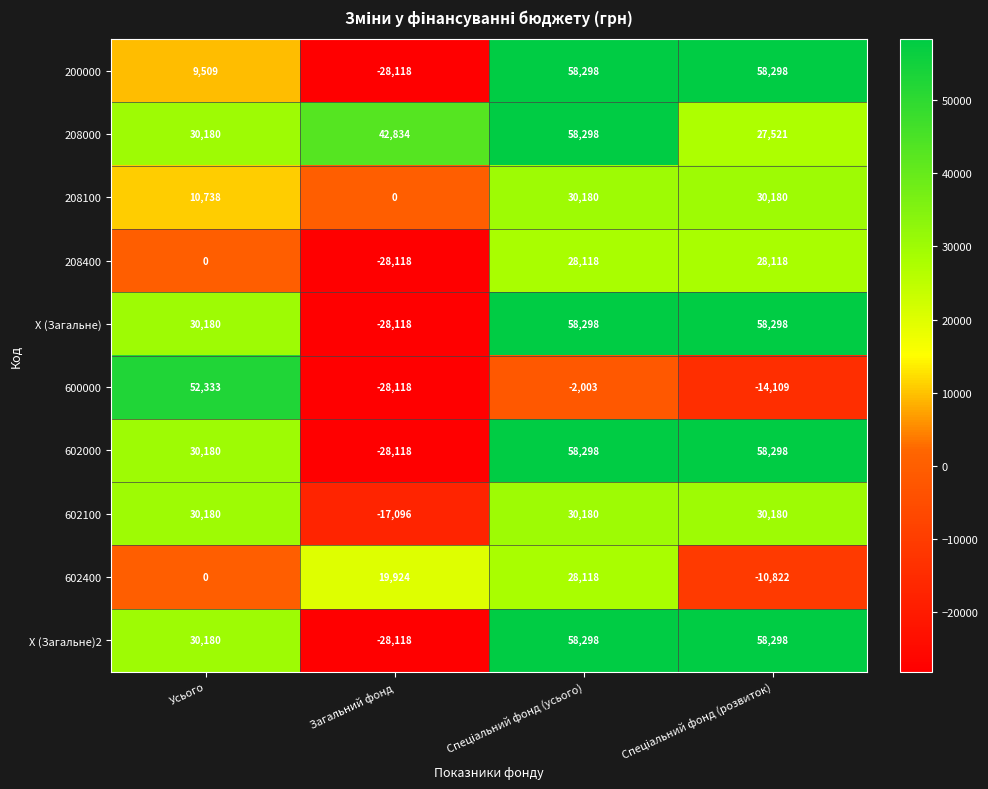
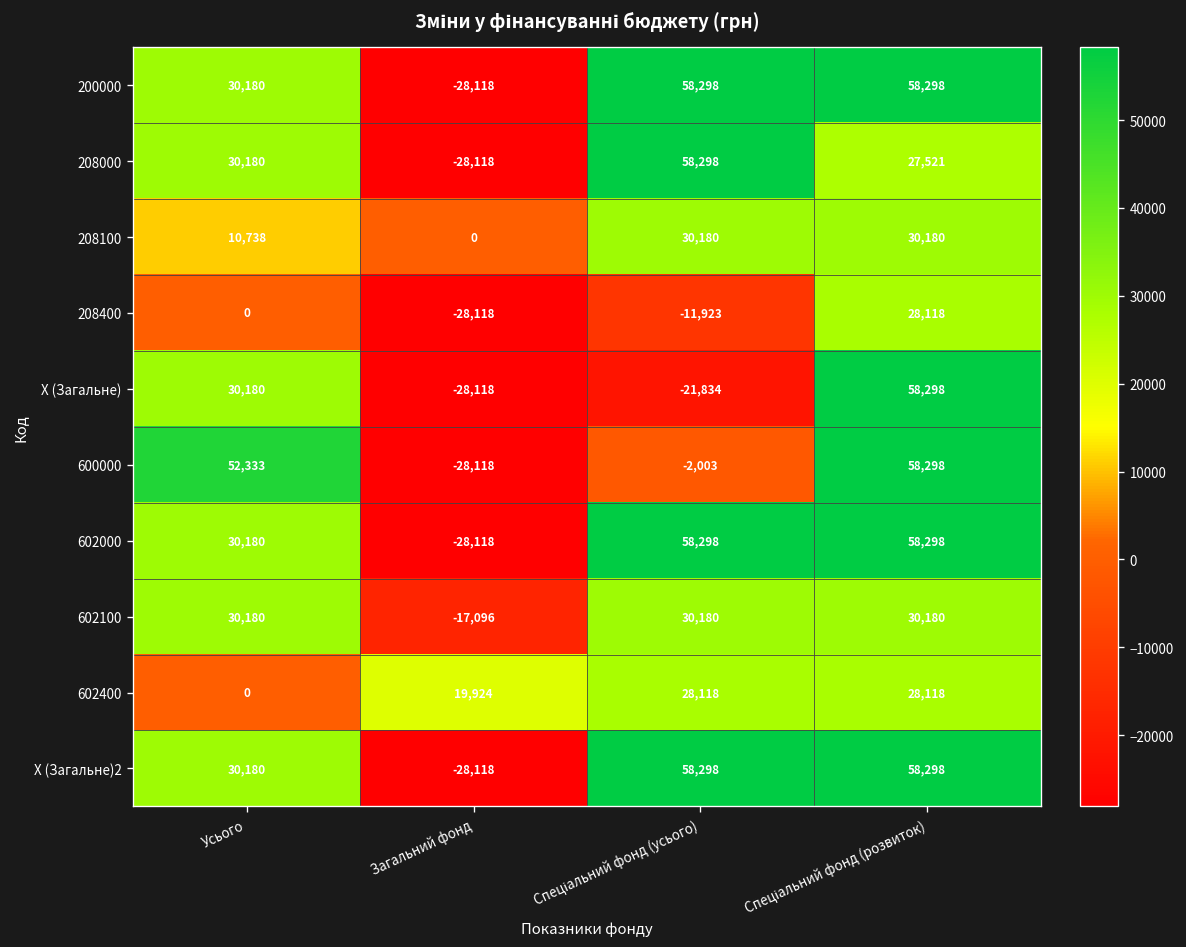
  {
    "200000": {
-     "Усього": "9,509",
+     "Усього": "30,180",
      "Загальний фонд": "-28,118",
      "Спеціальний фонд (усього)": "58,298",
      "Спеціальний фонд (розвиток)": "58,298"
    },
    "208000": {
      "Усього": "30,180",
-     "Загальний фонд": "42,834",
+     "Загальний фонд": "-28,118",
      "Спеціальний фонд (усього)": "58,298",
      "Спеціальний фонд (розвиток)": "27,521"
    },
    "208100": {
      "Усього": "10,738",
      "Загальний фонд": "0",
      "Спеціальний фонд (усього)": "30,180",
      "Спеціальний фонд (розвиток)": "30,180"
    },
    "208400": {
      "Усього": "0",
      "Загальний фонд": "-28,118",
-     "Спеціальний фонд (усього)": "28,118",
+     "Спеціальний фонд (усього)": "-11,923",
      "Спеціальний фонд (розвиток)": "28,118"
    },
    "X (Загальне)": {
      "Усього": "30,180",
      "Загальний фонд": "-28,118",
-     "Спеціальний фонд (усього)": "58,298",
+     "Спеціальний фонд (усього)": "-21,834",
      "Спеціальний фонд (розвиток)": "58,298"
    },
    "600000": {
      "Усього": "52,333",
      "Загальний фонд": "-28,118",
      "Спеціальний фонд (усього)": "-2,003",
-     "Спеціальний фонд (розвиток)": "-14,109"
+     "Спеціальний фонд (розвиток)": "58,298"
    },
    "602000": {
      "Усього": "30,180",
      "Загальний фонд": "-28,118",
      "Спеціальний фонд (усього)": "58,298",
      "Спеціальний фонд (розвиток)": "58,298"
    },
    "602100": {
      "Усього": "30,180",
      "Загальний фонд": "-17,096",
      "Спеціальний фонд (усього)": "30,180",
      "Спеціальний фонд (розвиток)": "30,180"
    },
    "602400": {
      "Усього": "0",
      "Загальний фонд": "19,924",
      "Спеціальний фонд (усього)": "28,118",
-     "Спеціальний фонд (розвиток)": "-10,822"
+     "Спеціальний фонд (розвиток)": "28,118"
    },
    "X (Загальне)2": {
      "Усього": "30,180",
      "Загальний фонд": "-28,118",
      "Спеціальний фонд (усього)": "58,298",
      "Спеціальний фонд (розвиток)": "58,298"
    }
  }
